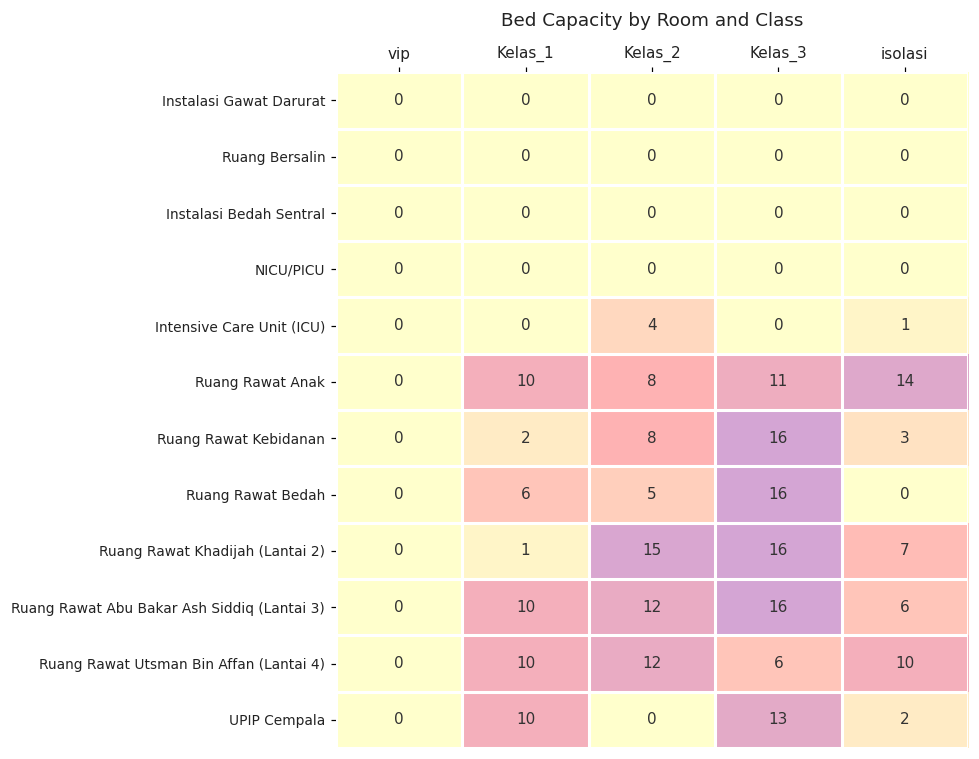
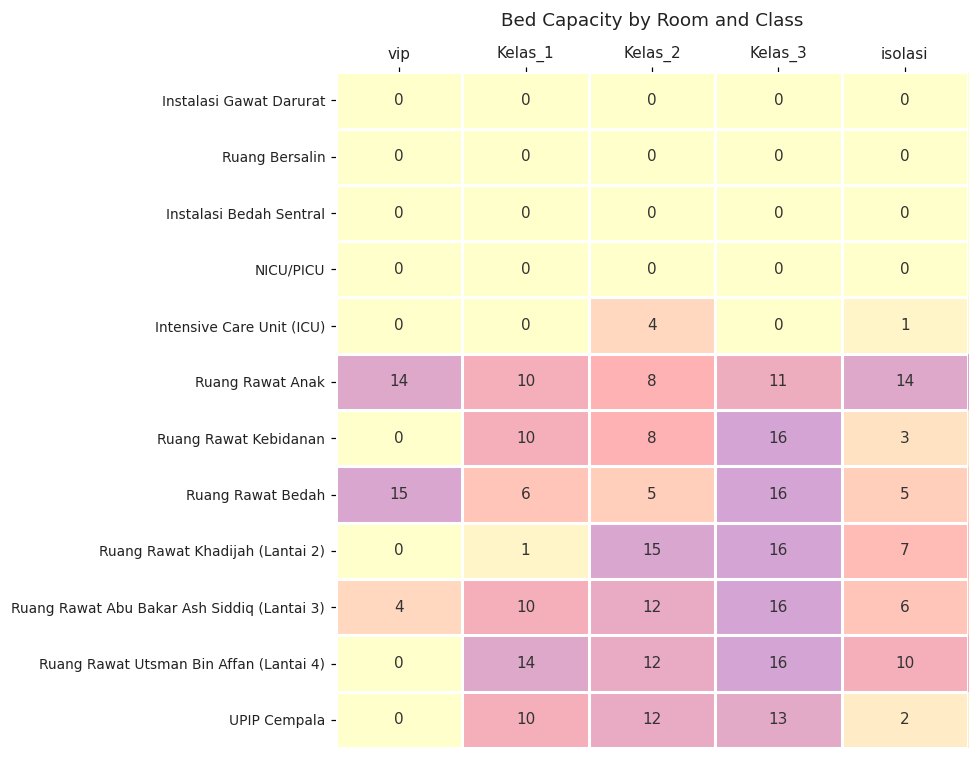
  {
    "Instalasi Gawat Darurat": {
      "vip": 0,
      "Kelas_1": 0,
      "Kelas_2": 0,
      "Kelas_3": 0,
      "isolasi": 0
    },
    "Ruang Bersalin": {
      "vip": 0,
      "Kelas_1": 0,
      "Kelas_2": 0,
      "Kelas_3": 0,
      "isolasi": 0
    },
    "Instalasi Bedah Sentral": {
      "vip": 0,
      "Kelas_1": 0,
      "Kelas_2": 0,
      "Kelas_3": 0,
      "isolasi": 0
    },
    "NICU/PICU": {
      "vip": 0,
      "Kelas_1": 0,
      "Kelas_2": 0,
      "Kelas_3": 0,
      "isolasi": 0
    },
    "Intensive Care Unit (ICU)": {
      "vip": 0,
      "Kelas_1": 0,
      "Kelas_2": 4,
      "Kelas_3": 0,
      "isolasi": 1
    },
    "Ruang Rawat Anak": {
-     "vip": 0,
+     "vip": 14,
      "Kelas_1": 10,
      "Kelas_2": 8,
      "Kelas_3": 11,
      "isolasi": 14
    },
    "Ruang Rawat Kebidanan": {
      "vip": 0,
-     "Kelas_1": 2,
+     "Kelas_1": 10,
      "Kelas_2": 8,
      "Kelas_3": 16,
      "isolasi": 3
    },
    "Ruang Rawat Bedah": {
-     "vip": 0,
+     "vip": 15,
      "Kelas_1": 6,
      "Kelas_2": 5,
      "Kelas_3": 16,
-     "isolasi": 0
+     "isolasi": 5
    },
    "Ruang Rawat Khadijah (Lantai 2)": {
      "vip": 0,
      "Kelas_1": 1,
      "Kelas_2": 15,
      "Kelas_3": 16,
      "isolasi": 7
    },
    "Ruang Rawat Abu Bakar Ash Siddiq (Lantai 3)": {
-     "vip": 0,
+     "vip": 4,
      "Kelas_1": 10,
      "Kelas_2": 12,
      "Kelas_3": 16,
      "isolasi": 6
    },
    "Ruang Rawat Utsman Bin Affan (Lantai 4)": {
      "vip": 0,
-     "Kelas_1": 10,
+     "Kelas_1": 14,
      "Kelas_2": 12,
-     "Kelas_3": 6,
+     "Kelas_3": 16,
      "isolasi": 10
    },
    "UPIP Cempala": {
      "vip": 0,
      "Kelas_1": 10,
-     "Kelas_2": 0,
+     "Kelas_2": 12,
      "Kelas_3": 13,
      "isolasi": 2
    }
  }
